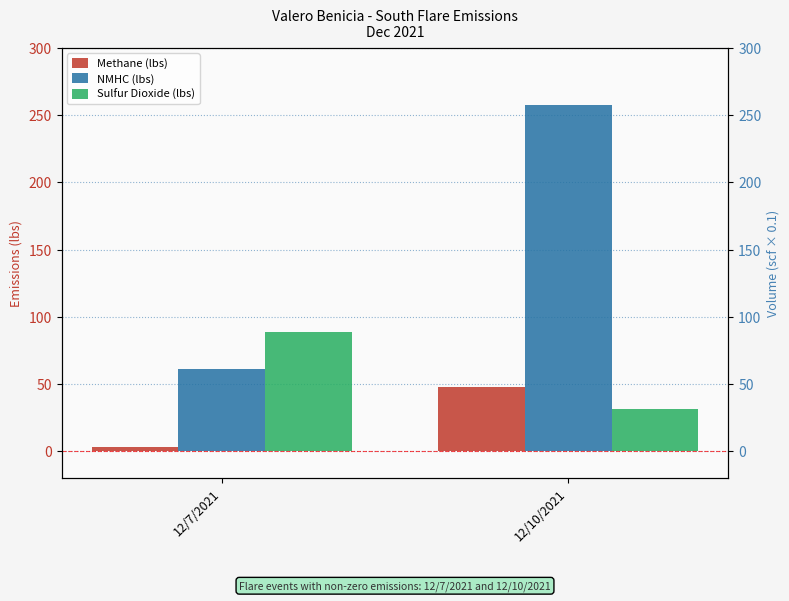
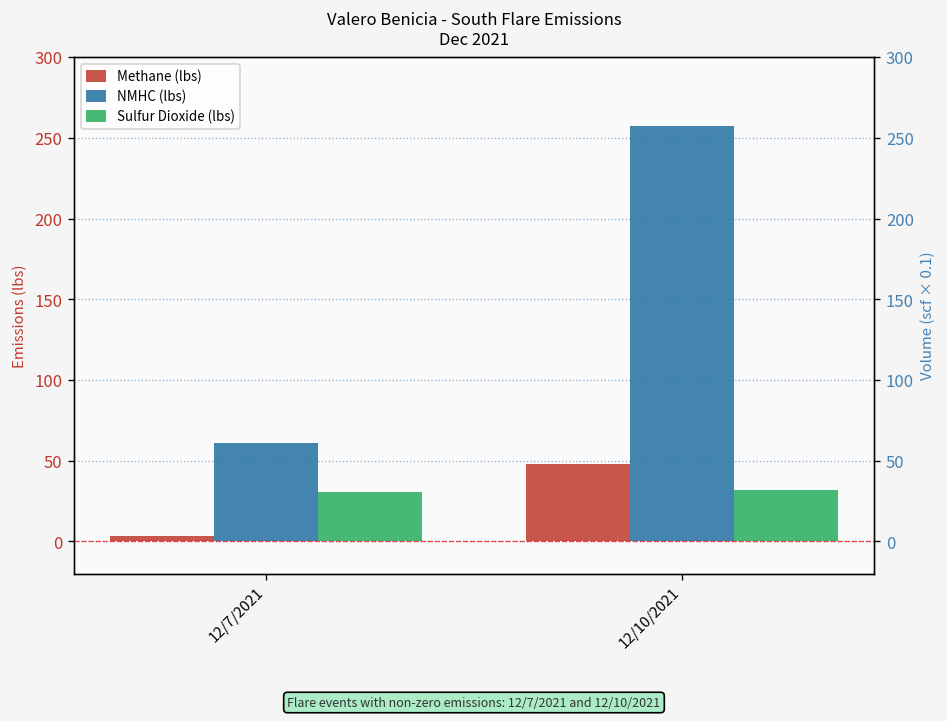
  {
    "Methane (lbs)": {
      "12/7/2021": 3,
      "12/10/2021": 48
    },
    "NMHC (lbs)": {
      "12/7/2021": 61,
      "12/10/2021": 258
    },
    "Sulfur Dioxide (lbs)": {
-     "12/7/2021": 89,
+     "12/7/2021": 31,
      "12/10/2021": 32
    }
  }
